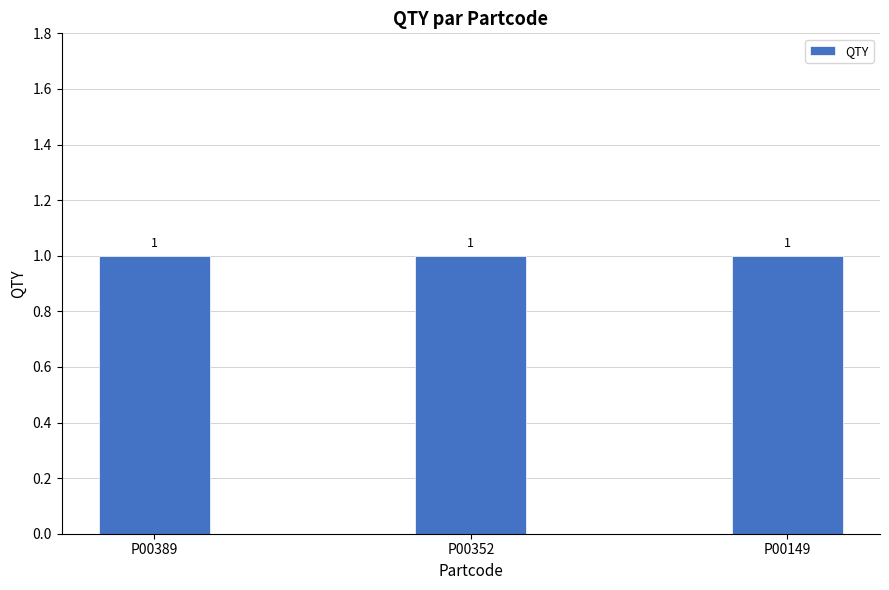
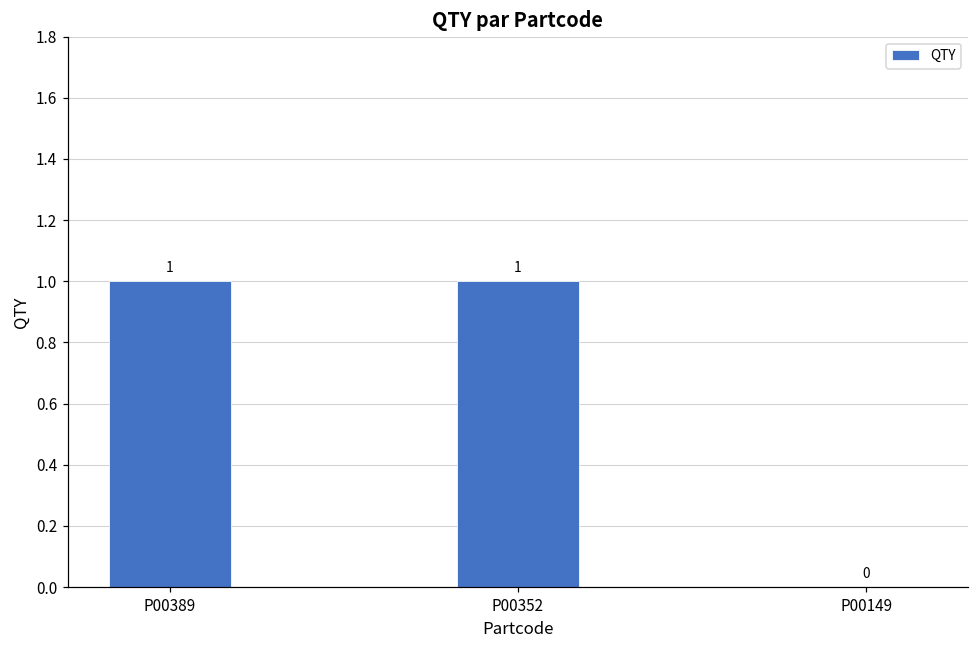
  {
    "P00389": 1,
    "P00352": 1,
-   "P00149": 1
+   "P00149": 0
  }
